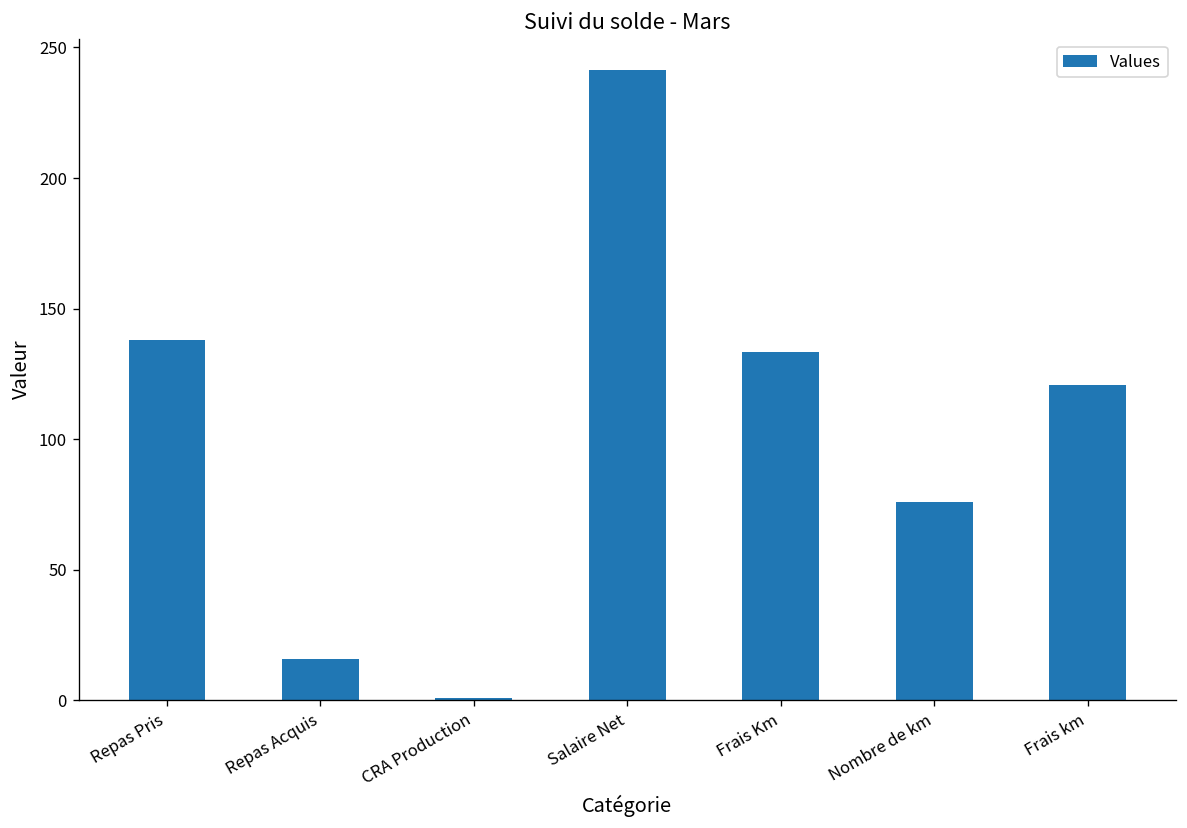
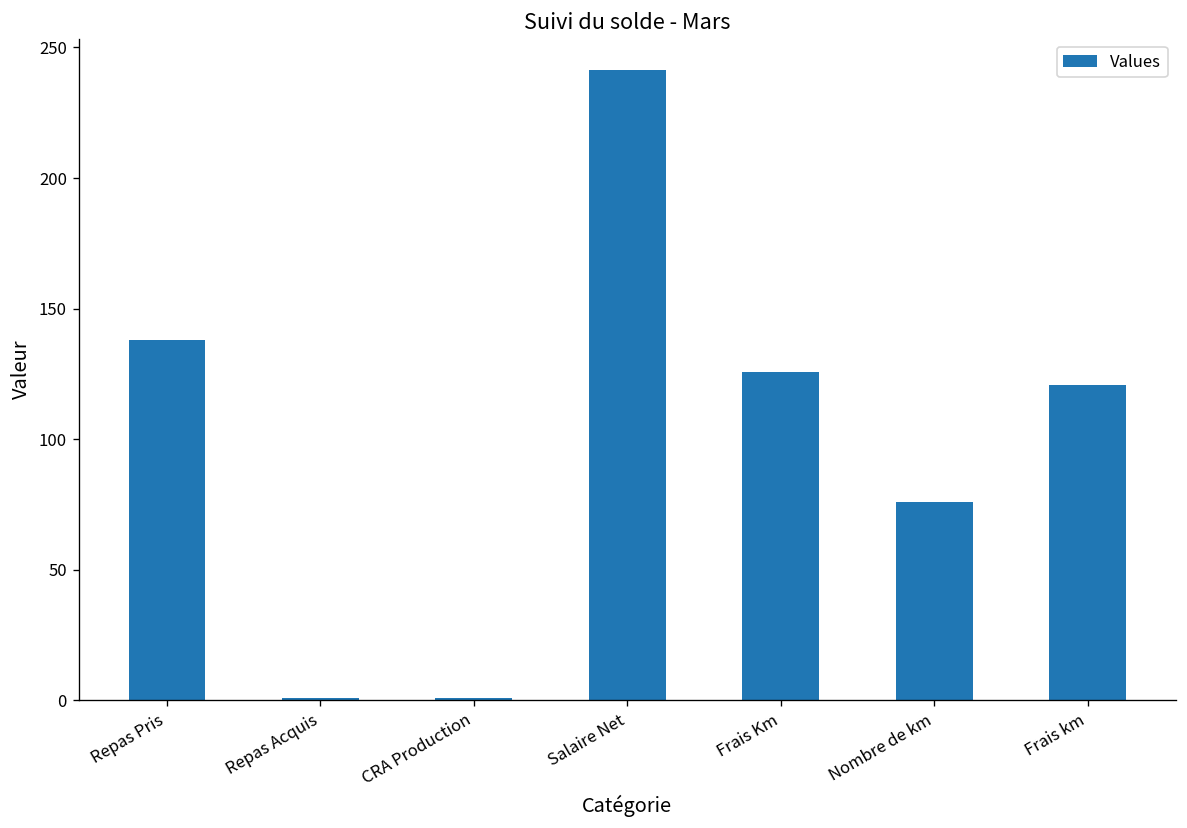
  {
    "Repas Pris": 138,
-   "Repas Acquis": 16,
+   "Repas Acquis": 1,
    "Salaire Net": 241,
-   "Frais Km": 134,
+   "Frais Km": 126,
    "Nombre de km": 76,
    "Frais km": 121
  }
